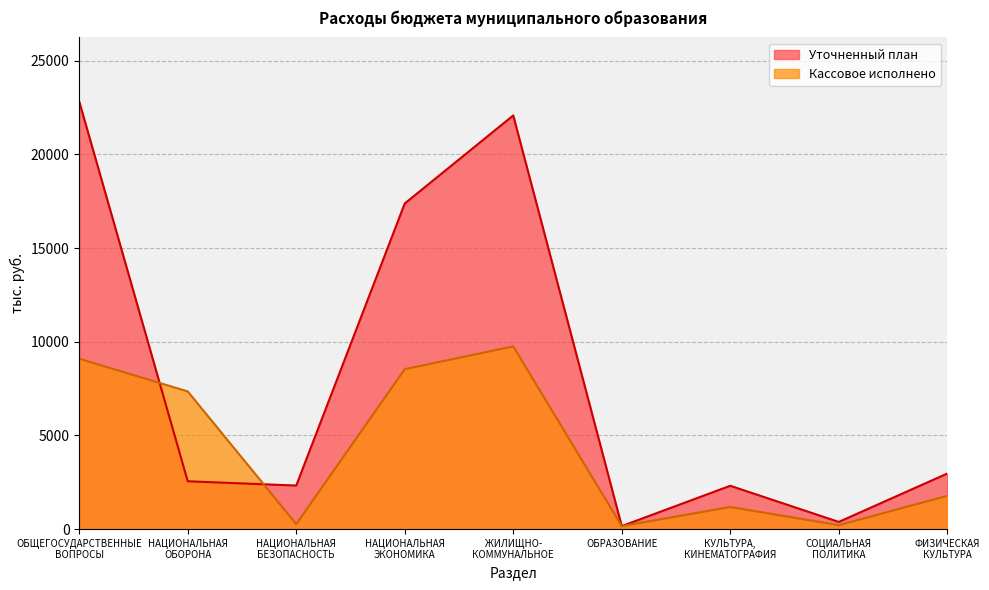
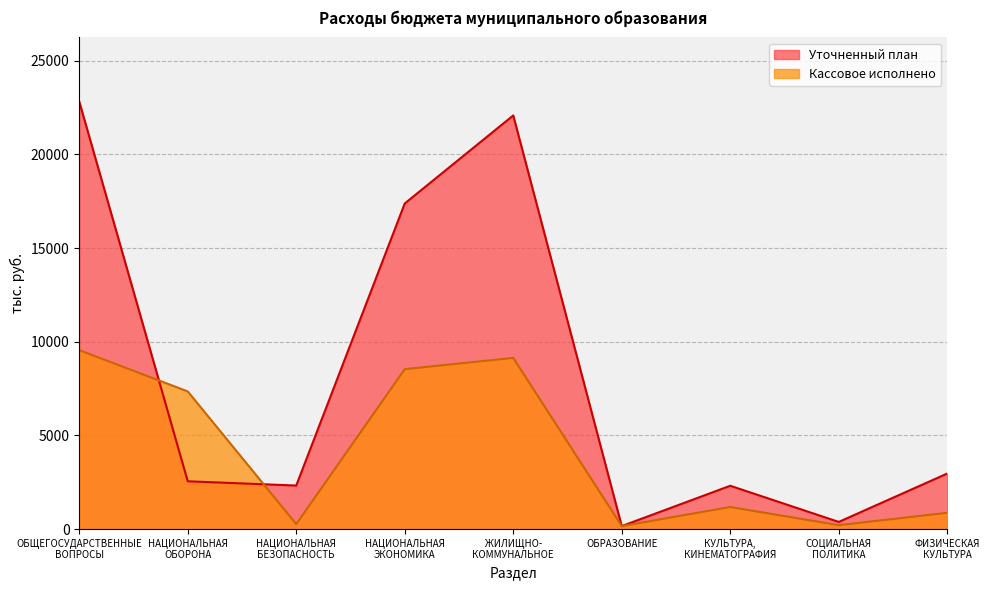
  {
    "Уточненный план": {
      "ОБЩЕГОСУДАРСТВЕННЫЕ ВОПРОСЫ": 22800,
      "НАЦИОНАЛЬНАЯ ОБОРОНА": 2600,
      "НАЦИОНАЛЬНАЯ БЕЗОПАСНОСТЬ": 2300,
      "НАЦИОНАЛЬНАЯ ЭКОНОМИКА": 17400,
      "ЖИЛИЩНО- КОММУНАЛЬНОЕ": 22100,
      "КУЛЬТУРА, КИНЕМАТОГРАФИЯ": 2300,
      "СОЦИАЛЬНАЯ ПОЛИТИКА": 400,
      "ФИЗИЧЕСКАЯ КУЛЬТУРА": 3000
    },
    "Кассовое исполнено": {
-     "ОБЩЕГОСУДАРСТВЕННЫЕ ВОПРОСЫ": 9100,
+     "ОБЩЕГОСУДАРСТВЕННЫЕ ВОПРОСЫ": 9600,
      "НАЦИОНАЛЬНАЯ ОБОРОНА": 7400,
      "НАЦИОНАЛЬНАЯ БЕЗОПАСНОСТЬ": 300,
      "НАЦИОНАЛЬНАЯ ЭКОНОМИКА": 8500,
-     "ЖИЛИЩНО- КОММУНАЛЬНОЕ": 9800,
+     "ЖИЛИЩНО- КОММУНАЛЬНОЕ": 9100,
      "КУЛЬТУРА, КИНЕМАТОГРАФИЯ": 1200,
      "СОЦИАЛЬНАЯ ПОЛИТИКА": 200,
-     "ФИЗИЧЕСКАЯ КУЛЬТУРА": 1800
+     "ФИЗИЧЕСКАЯ КУЛЬТУРА": 900
    }
  }
